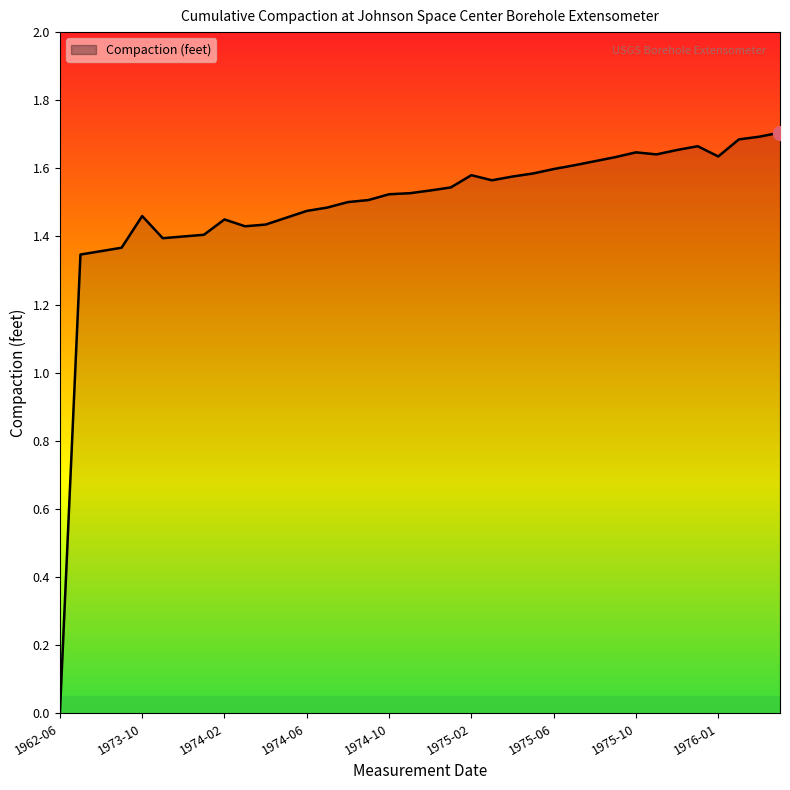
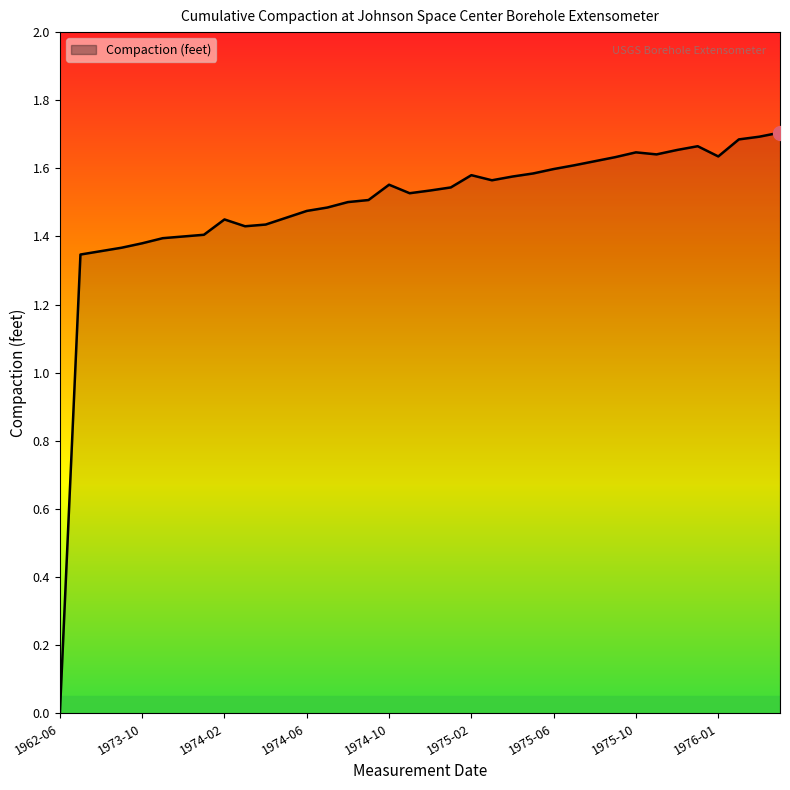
  {
    "Compaction (feet)": {
-     "1973-10": 1.46,
+     "1973-10": 1.38,
      "1974-02": 1.45,
      "1974-06": 1.48,
-     "1974-10": 1.52,
+     "1974-10": 1.55,
      "1975-02": 1.58,
      "1975-06": 1.60,
      "1975-10": 1.65,
      "1976-01": 1.64
    }
  }
